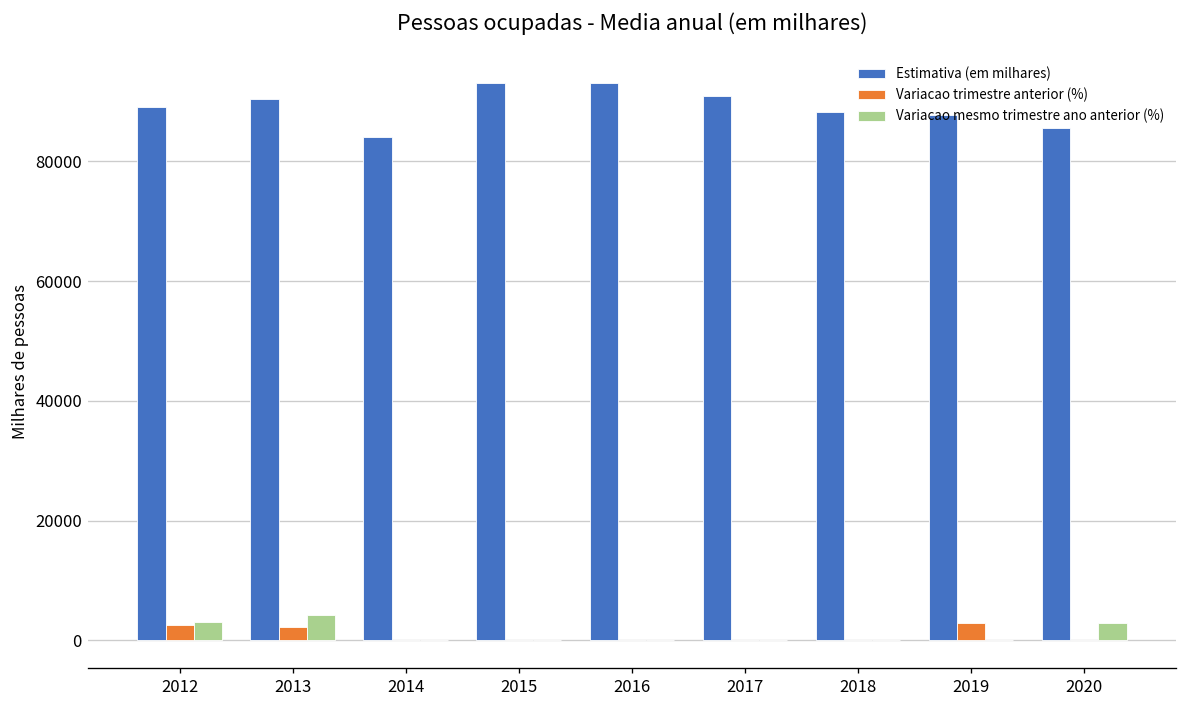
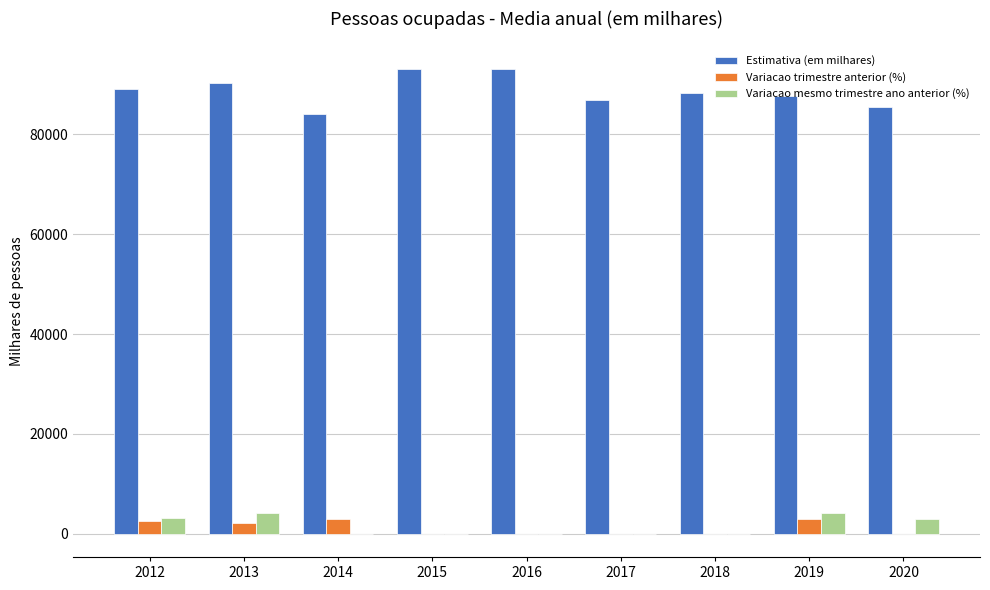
  {
    "Estimativa (em milhares)": {
      "2012": 89000,
      "2013": 90000,
      "2014": 84000,
      "2015": 93000,
      "2016": 93000,
-     "2017": 91000,
+     "2017": 87000,
      "2018": 88000,
      "2019": 88000,
      "2020": 86000
    },
    "Variacao trimestre anterior (%)": {
      "2012": 3000,
      "2013": 2000,
-     "2014": 0,
+     "2014": 3000,
      "2019": 3000
    },
    "Variacao mesmo trimestre ano anterior (%)": {
      "2012": 3000,
      "2013": 4000,
-     "2019": 0,
+     "2019": 4000,
      "2020": 3000
    }
  }
